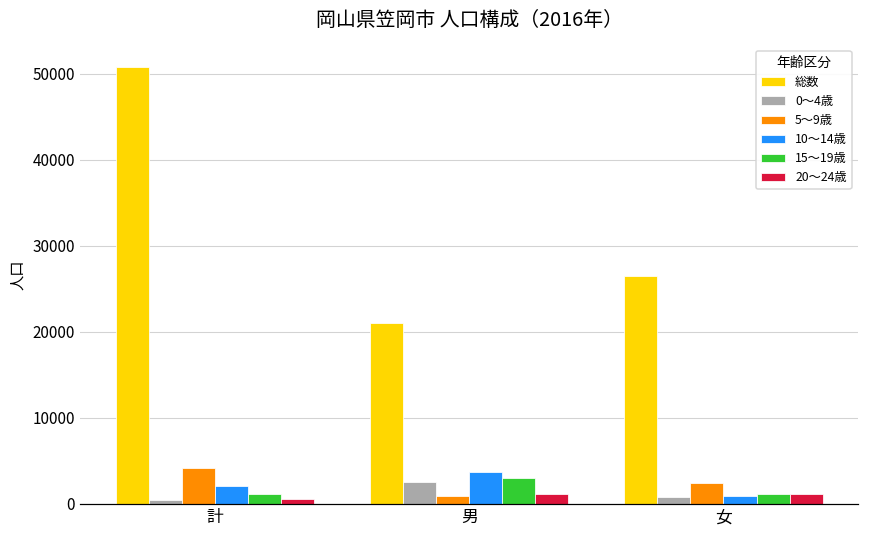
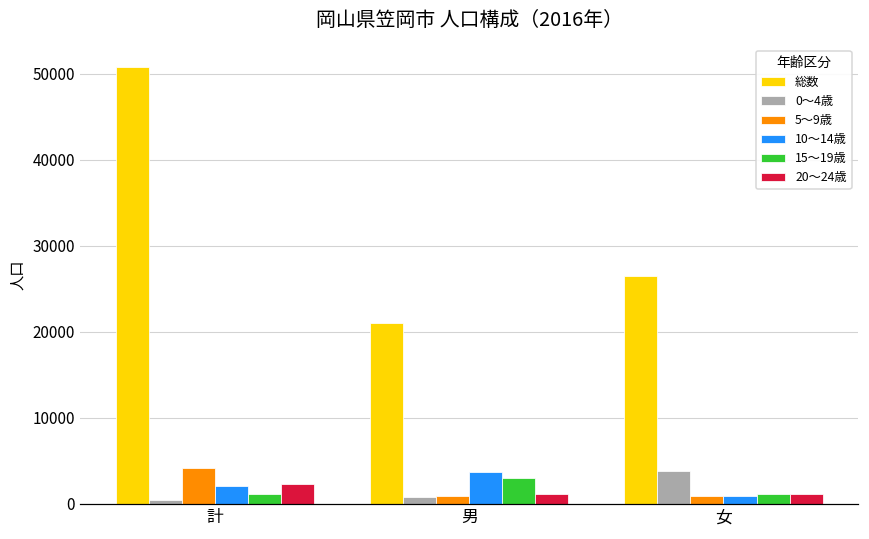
  {
    "総数": {
      "計": 51000,
      "男": 21000,
      "女": 26000
    },
    "0～4歳": {
      "計": 1000,
-     "男": 2000,
-     "女": 1000
+     "男": 1000,
+     "女": 4000
    },
    "5～9歳": {
      "計": 4000,
      "男": 1000,
-     "女": 2000
+     "女": 1000
    },
    "10～14歳": {
      "計": 2000,
      "男": 4000,
      "女": 1000
    },
    "15～19歳": {
      "計": 1000,
      "男": 3000,
      "女": 1000
    },
    "20～24歳": {
-     "計": 1000,
+     "計": 2000,
      "男": 1000,
      "女": 1000
    }
  }
